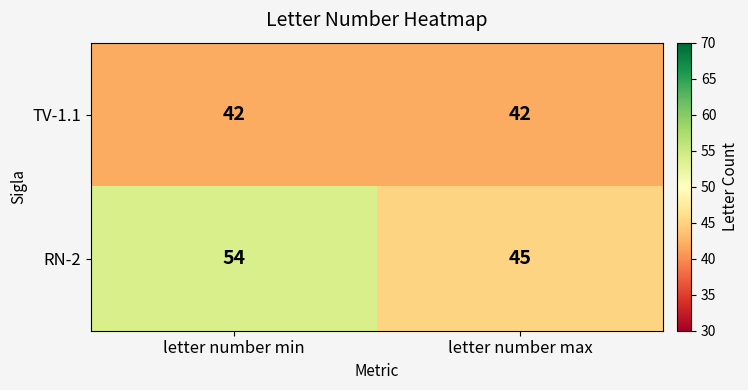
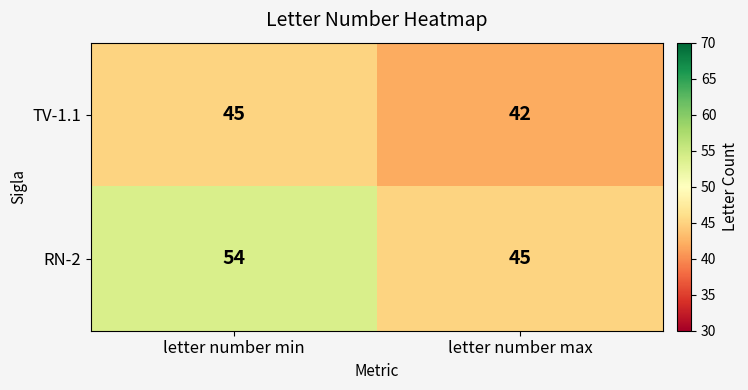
  {
    "TV-1.1": {
-     "letter number min": 42,
+     "letter number min": 45,
      "letter number max": 42
    },
    "RN-2": {
      "letter number min": 54,
      "letter number max": 45
    }
  }
